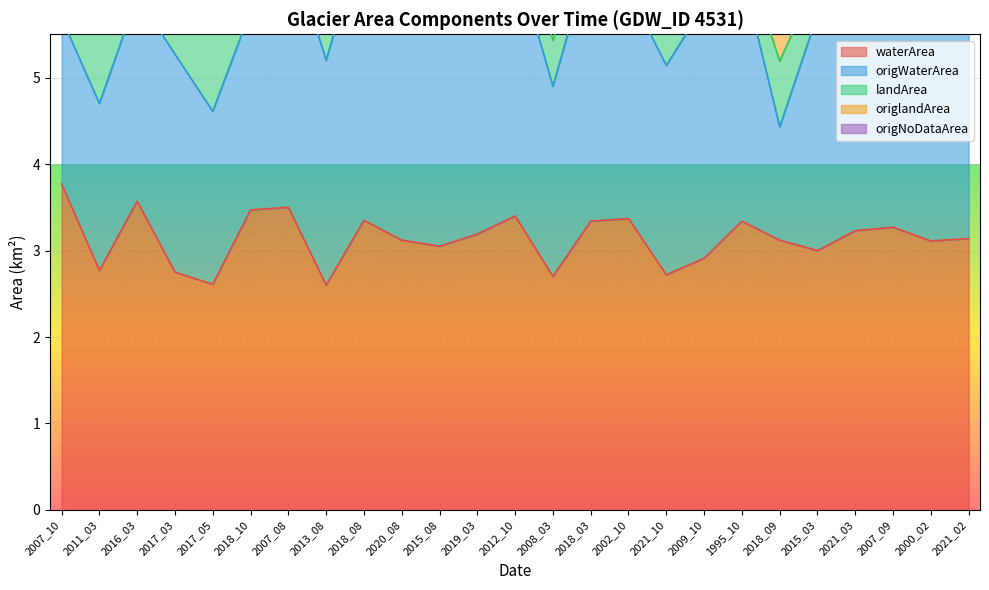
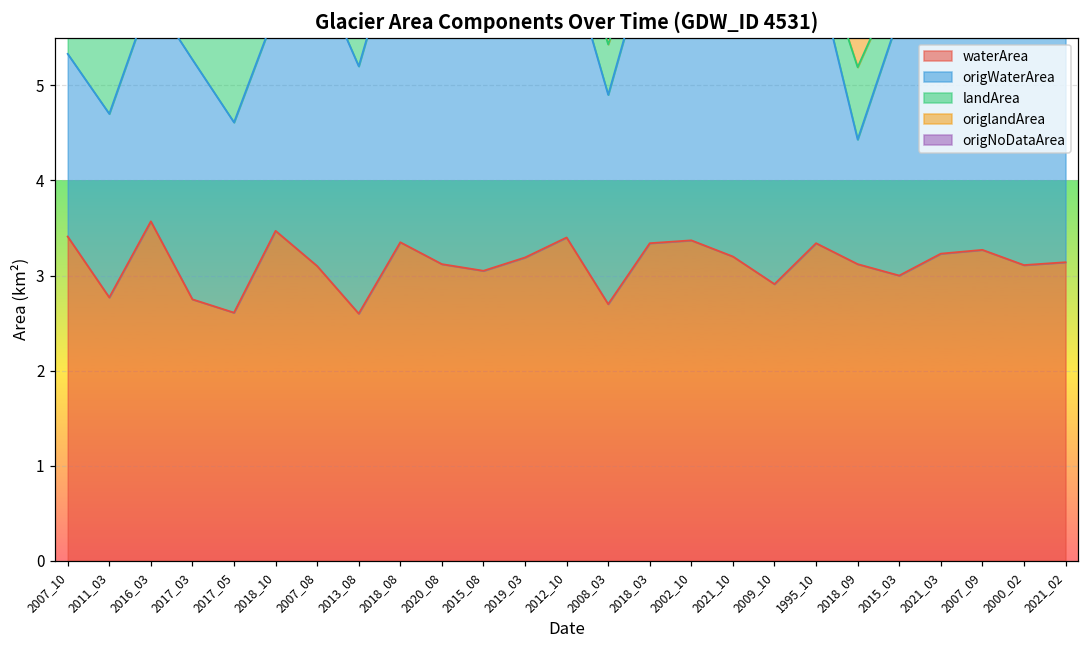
  {
    "waterArea": {
-     "2007_10": 3.8,
+     "2007_10": 3.4,
      "2011_03": 2.8,
      "2016_03": 3.6,
      "2017_03": 2.8,
      "2017_05": 2.6,
      "2018_10": 3.5,
-     "2007_08": 3.5,
+     "2007_08": 3.1,
      "2013_08": 2.6,
      "2018_08": 3.4,
      "2020_08": 3.1,
      "2015_08": 3.1,
      "2019_03": 3.2,
      "2012_10": 3.4,
      "2008_03": 2.7,
      "2018_03": 3.3,
      "2002_10": 3.4,
-     "2021_10": 2.7,
+     "2021_10": 3.2,
      "2009_10": 2.9,
      "1995_10": 3.3,
      "2018_09": 3.1,
      "2015_03": 3.0,
      "2021_03": 3.2,
      "2007_09": 3.3,
      "2000_02": 3.1,
      "2021_02": 3.1
    },
    "origWaterArea": {
      "2011_03": 1.9,
      "2017_03": 2.5,
      "2017_05": 2.0,
      "2013_08": 2.6,
      "2008_03": 2.2,
      "2018_09": 1.3
    },
    "landArea": {
      "2008_03": 0.5,
      "2018_09": 0.8
    }
  }
